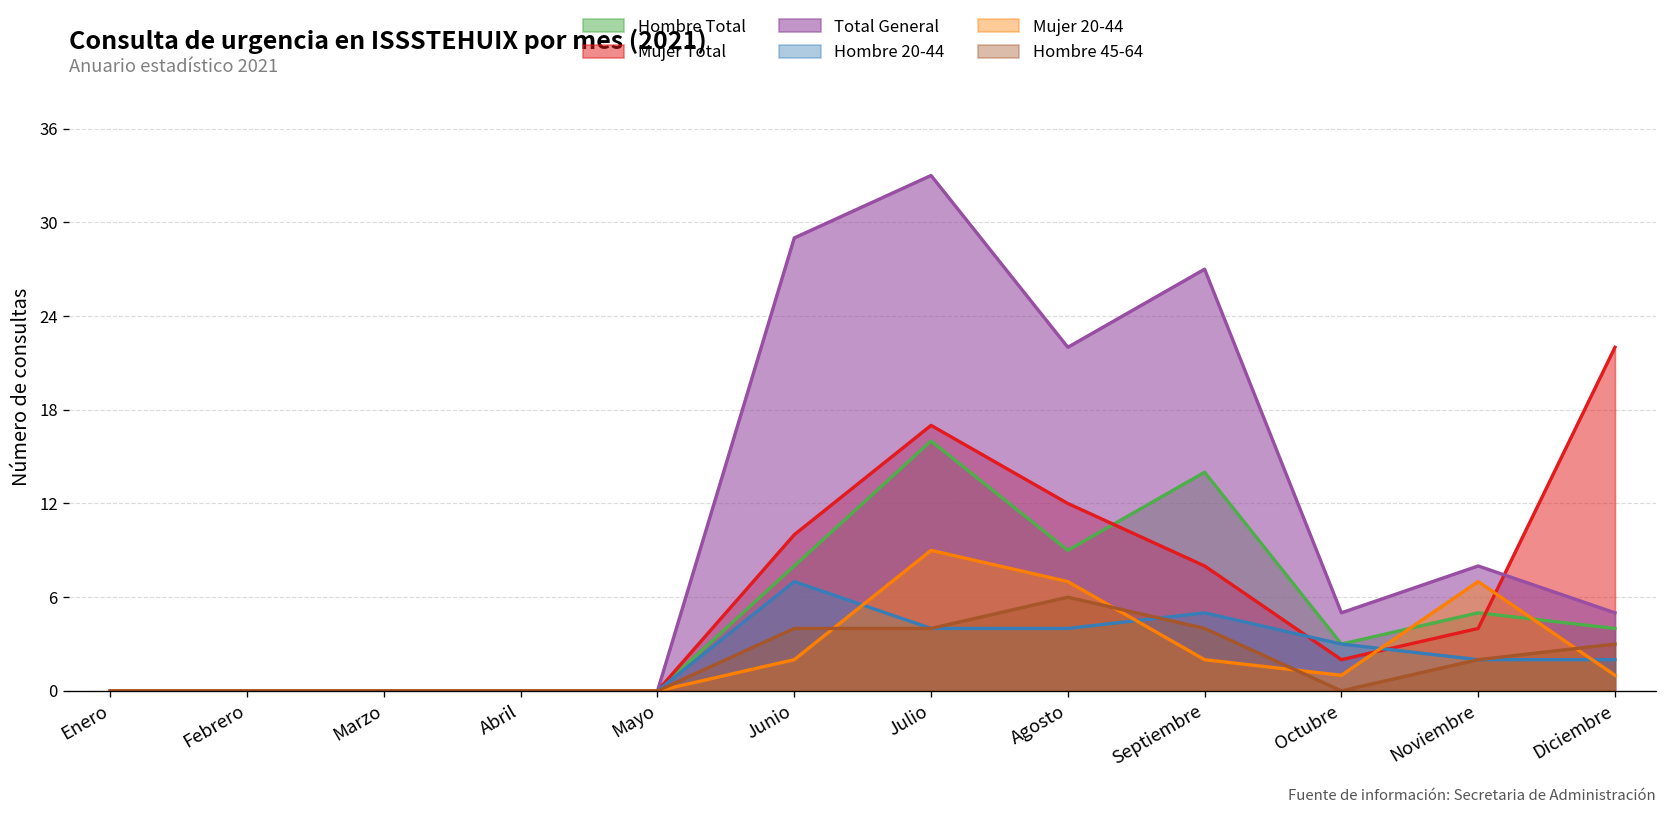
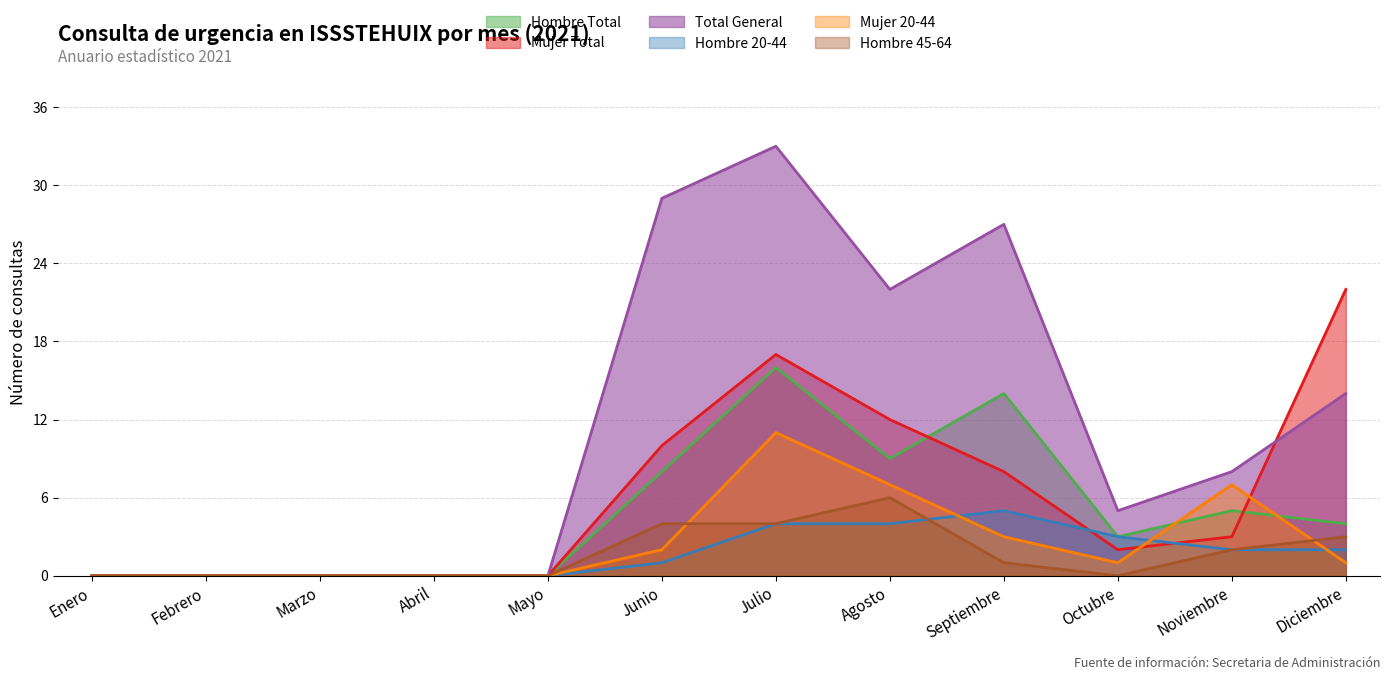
  {
    "Hombre Total": {
      "Junio": 8,
      "Julio": 16,
      "Agosto": 9,
      "Septiembre": 14,
      "Noviembre": 5,
      "Diciembre": 4
    },
    "Mujer Total": {
      "Junio": 10,
      "Julio": 17,
      "Agosto": 12,
      "Septiembre": 8,
      "Octubre": 2,
-     "Noviembre": 4,
+     "Noviembre": 3,
      "Diciembre": 22
    },
    "Total General": {
      "Junio": 29,
      "Julio": 33,
      "Agosto": 22,
      "Septiembre": 27,
      "Octubre": 5,
      "Noviembre": 8,
-     "Diciembre": 5
+     "Diciembre": 14
    },
    "Hombre 20-44": {
-     "Junio": 7,
+     "Junio": 1,
      "Agosto": 4,
      "Septiembre": 5,
      "Diciembre": 2
    },
    "Mujer 20-44": {
      "Junio": 2,
-     "Julio": 9,
+     "Julio": 11,
      "Agosto": 7,
-     "Septiembre": 2,
+     "Septiembre": 3,
      "Octubre": 1,
      "Noviembre": 7,
      "Diciembre": 1
    },
    "Hombre 45-64": {
      "Junio": 4,
      "Agosto": 6,
-     "Septiembre": 4,
+     "Septiembre": 1,
      "Octubre": 0,
      "Diciembre": 3
    }
  }
